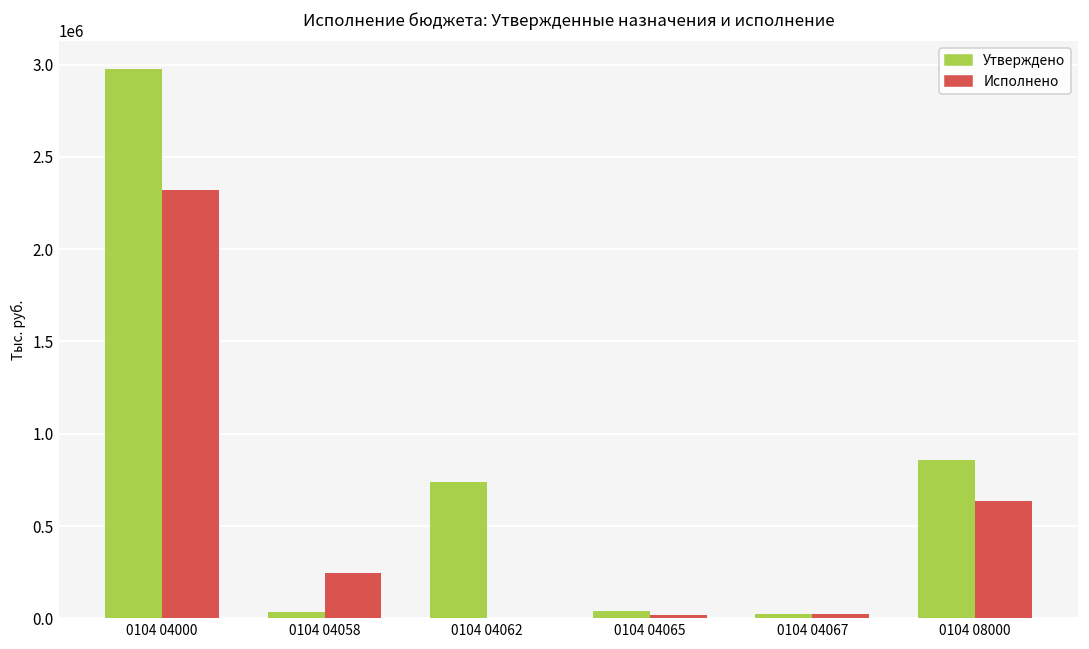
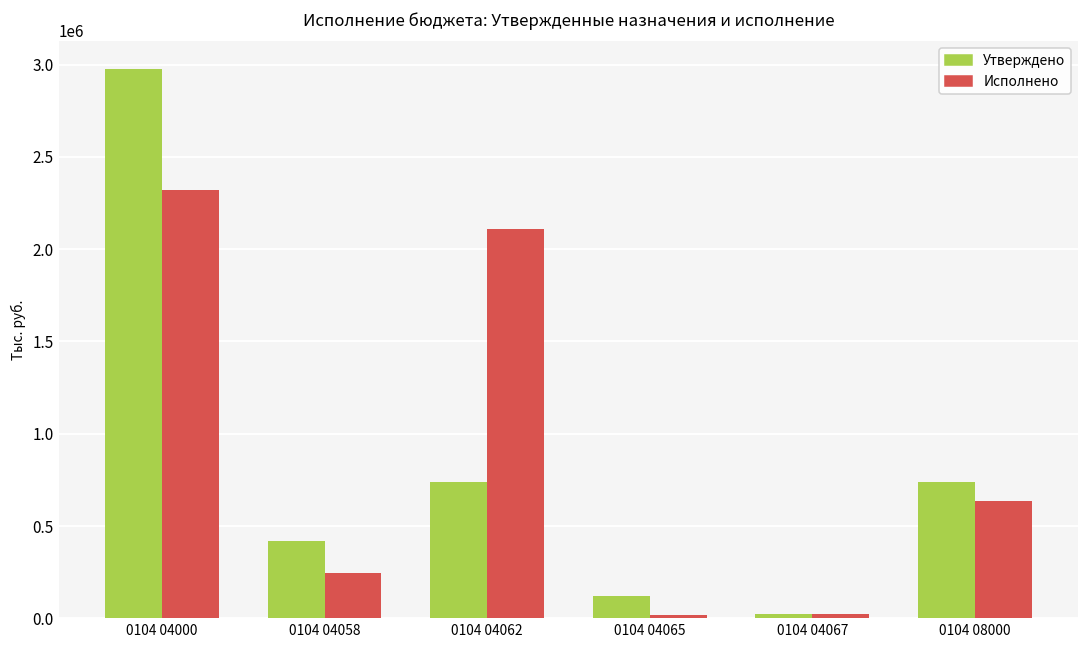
  {
    "Утверждено": {
      "0104 04000": 2980000,
-     "0104 04058": 40000,
+     "0104 04058": 420000,
      "0104 04062": 740000,
-     "0104 04065": 40000,
+     "0104 04065": 120000,
      "0104 04067": 20000,
-     "0104 08000": 860000
+     "0104 08000": 740000
    },
    "Исполнено": {
      "0104 04000": 2320000,
      "0104 04058": 250000,
-     "0104 04062": 0,
+     "0104 04062": 2110000,
      "0104 04065": 20000,
      "0104 04067": 20000,
      "0104 08000": 640000
    }
  }
